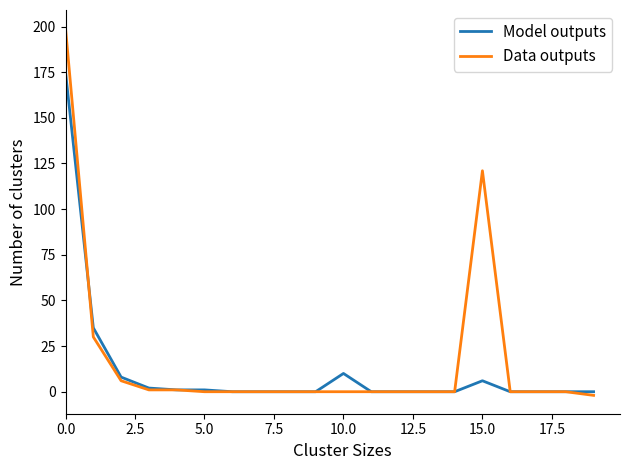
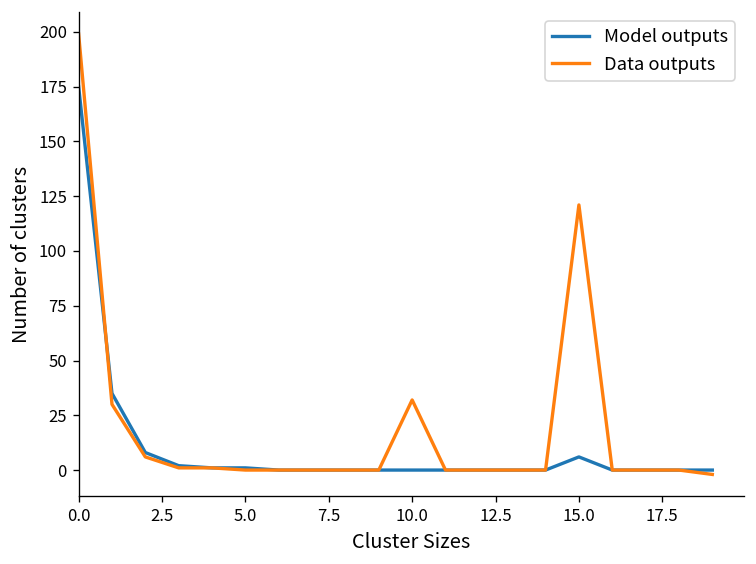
  {
    "Model outputs": {
      "0.0": 175,
-     "10.0": 10,
+     "10.0": 0,
      "15.0": 6
    },
    "Data outputs": {
      "0.0": 199,
-     "10.0": 0,
+     "10.0": 32,
      "15.0": 121
    }
  }
